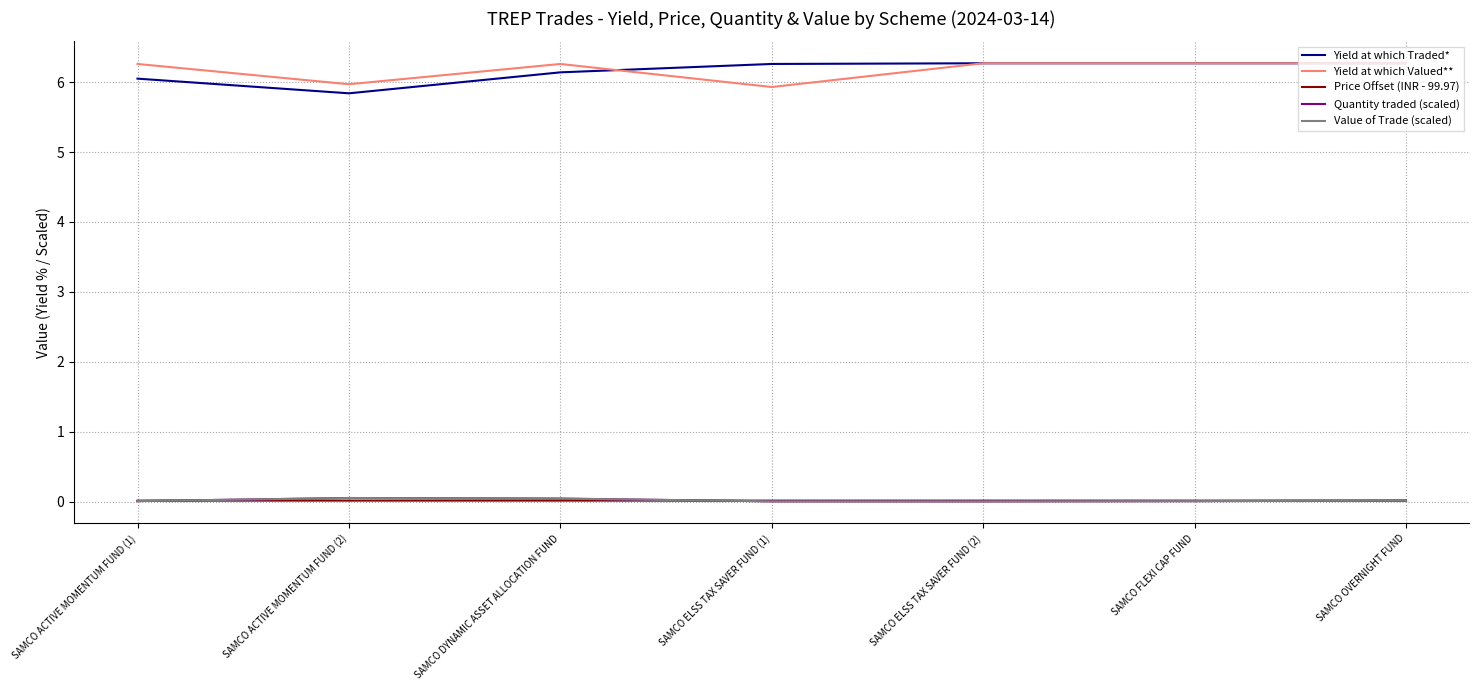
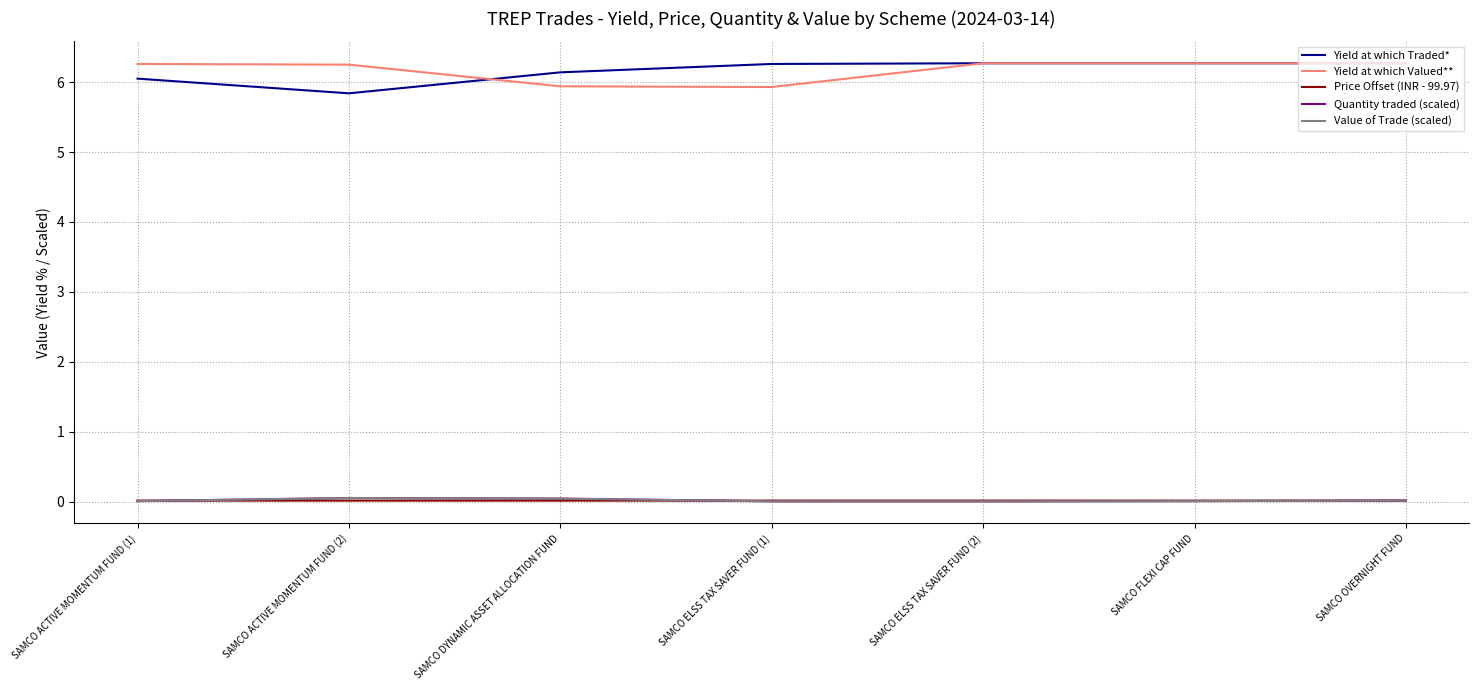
  {
    "Yield at which Traded*": {
      "SAMCO ACTIVE MOMENTUM FUND (1)": 6.1,
      "SAMCO ACTIVE MOMENTUM FUND (2)": 5.8,
      "SAMCO DYNAMIC ASSET ALLOCATION FUND": 6.1,
      "SAMCO ELSS TAX SAVER FUND (1)": 6.3
    },
    "Yield at which Valued**": {
      "SAMCO ACTIVE MOMENTUM FUND (1)": 6.3,
-     "SAMCO ACTIVE MOMENTUM FUND (2)": 6.0,
-     "SAMCO DYNAMIC ASSET ALLOCATION FUND": 6.3,
+     "SAMCO ACTIVE MOMENTUM FUND (2)": 6.3,
+     "SAMCO DYNAMIC ASSET ALLOCATION FUND": 5.9,
      "SAMCO ELSS TAX SAVER FUND (1)": 5.9
    },
    "Price Offset (INR - 99.97)": {
      "SAMCO ACTIVE MOMENTUM FUND (2)": 0.0
    }
  }
